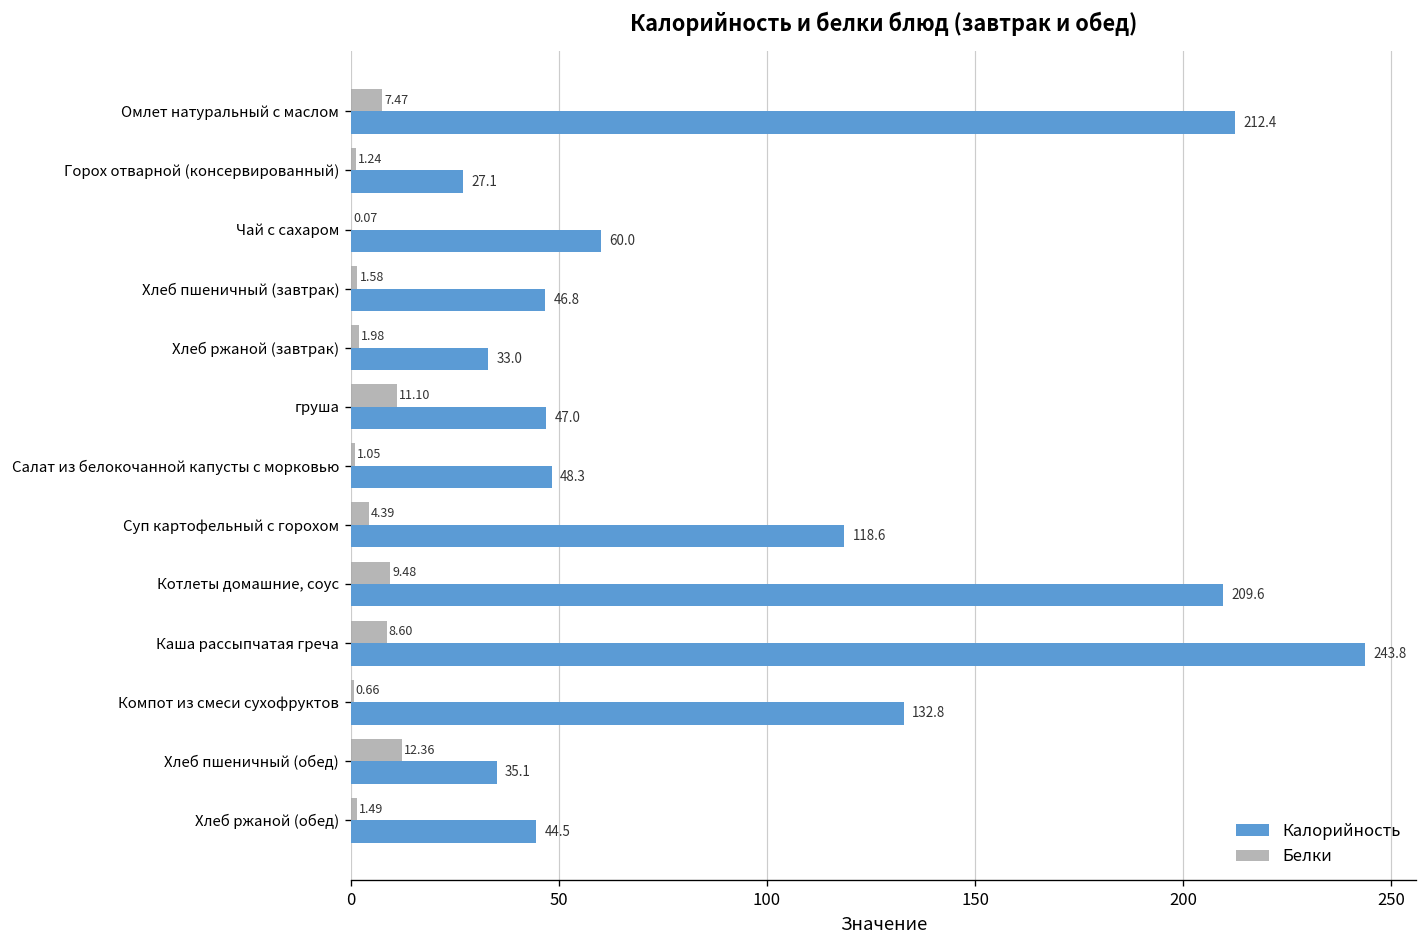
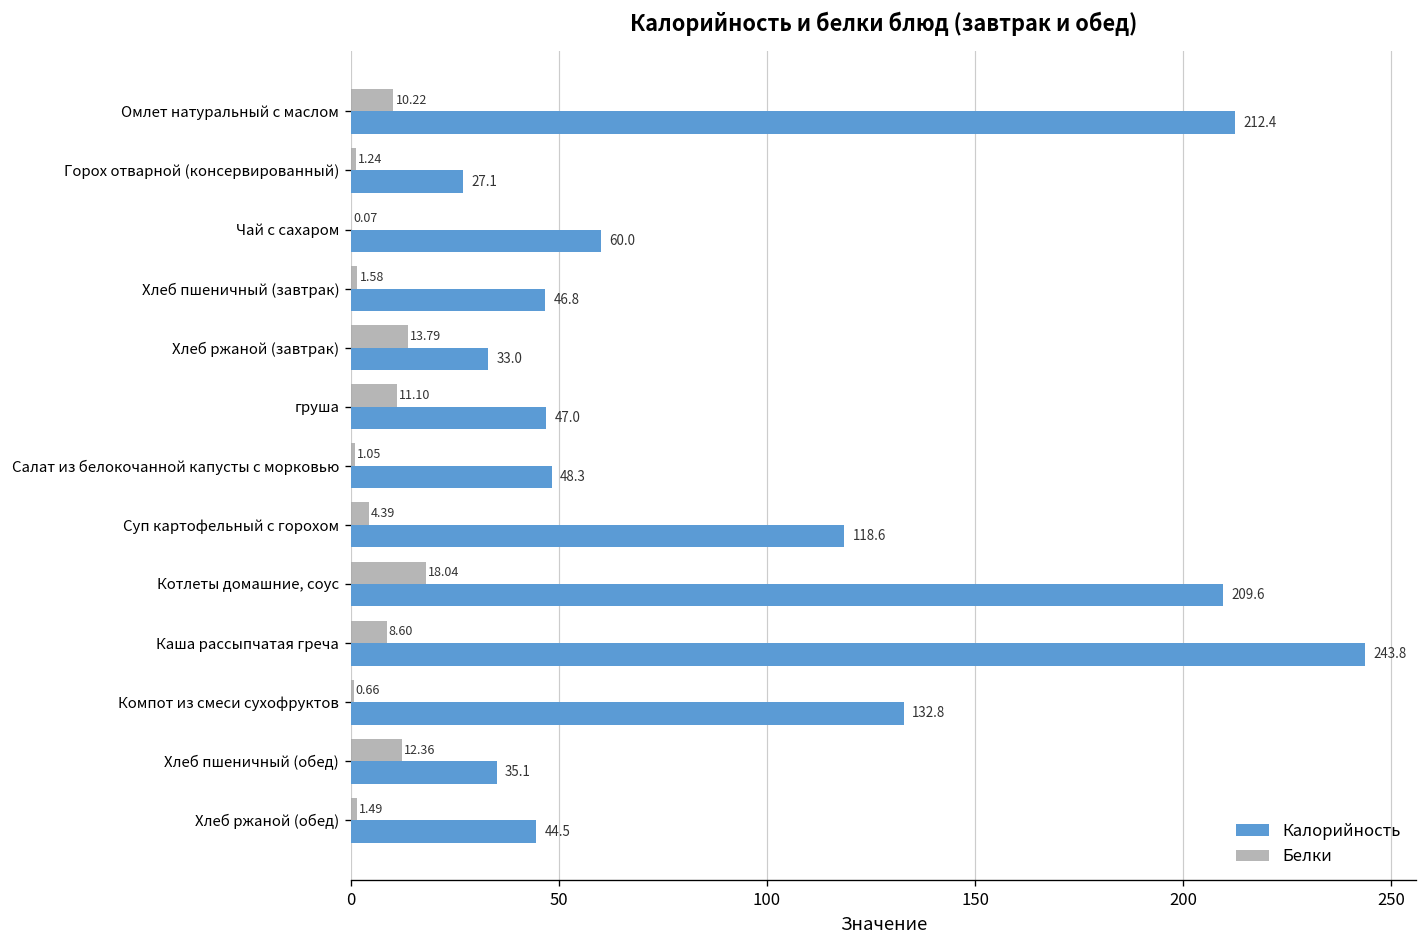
  {
    "Калорийность": {
      "Омлет натуральный с маслом": 212.4,
      "Горох отварной (консервированный)": 27.1,
      "Чай с сахаром": 60.0,
      "Хлеб пшеничный (завтрак)": 46.8,
      "Хлеб ржаной (завтрак)": 33.0,
      "груша": 47.0,
      "Салат из белокочанной капусты с морковью": 48.3,
      "Суп картофельный с горохом": 118.6,
      "Котлеты домашние, соус": 209.6,
      "Каша рассыпчатая греча": 243.8,
      "Компот из смеси сухофруктов": 132.8,
      "Хлеб пшеничный (обед)": 35.1,
      "Хлеб ржаной (обед)": 44.5
    },
    "Белки": {
-     "Омлет натуральный с маслом": 7.47,
+     "Омлет натуральный с маслом": 10.22,
      "Горох отварной (консервированный)": 1.24,
      "Чай с сахаром": 0.07,
      "Хлеб пшеничный (завтрак)": 1.58,
-     "Хлеб ржаной (завтрак)": 1.98,
+     "Хлеб ржаной (завтрак)": 13.79,
      "груша": 11.10,
      "Салат из белокочанной капусты с морковью": 1.05,
      "Суп картофельный с горохом": 4.39,
-     "Котлеты домашние, соус": 9.48,
+     "Котлеты домашние, соус": 18.04,
      "Каша рассыпчатая греча": 8.60,
      "Компот из смеси сухофруктов": 0.66,
      "Хлеб пшеничный (обед)": 12.36,
      "Хлеб ржаной (обед)": 1.49
    }
  }
